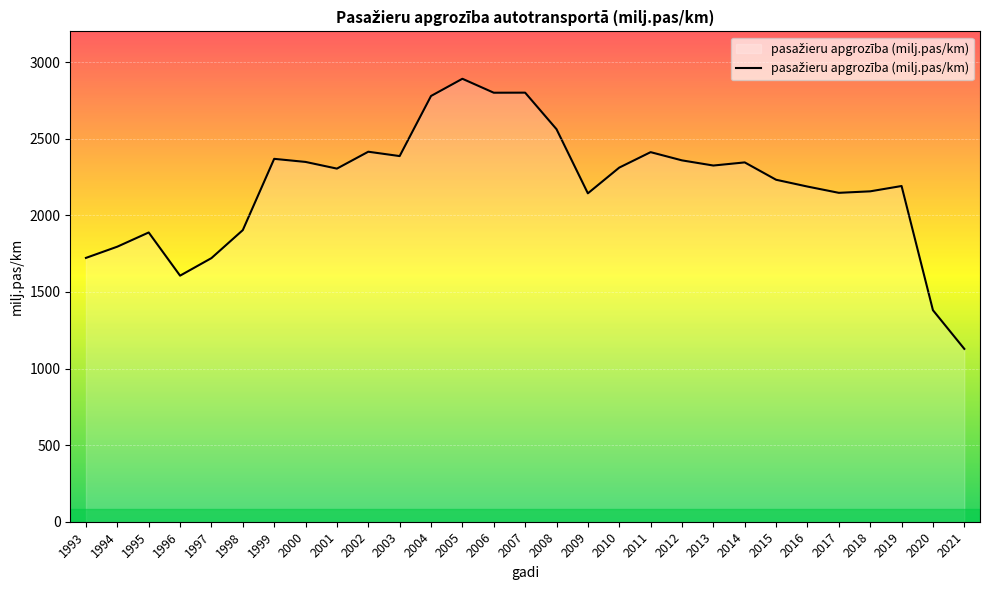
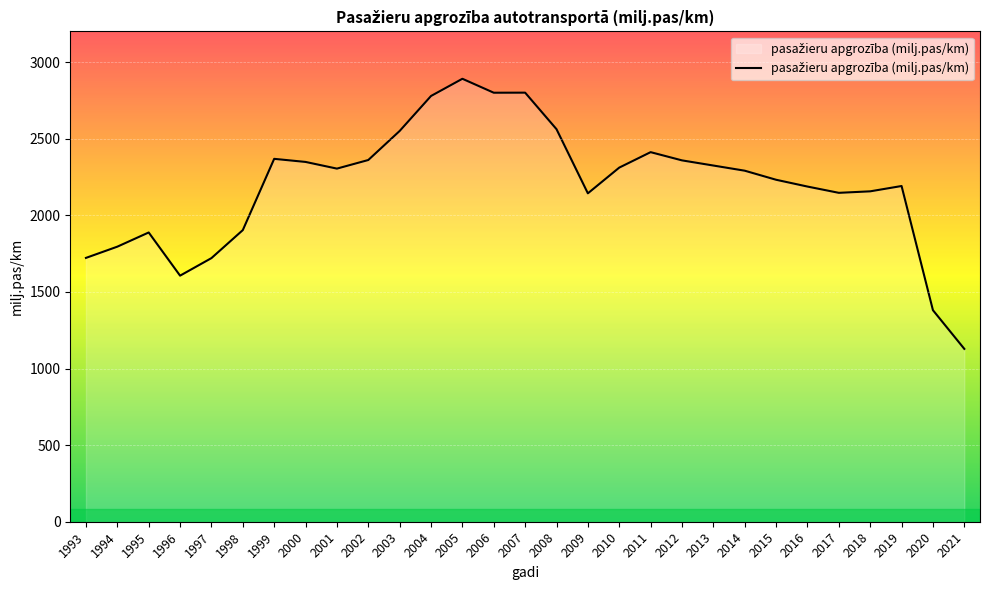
  {
    "1993": 1720,
    "1994": 1800,
    "1995": 1890,
    "1996": 1610,
    "1997": 1720,
    "1998": 1900,
    "1999": 2370,
    "2000": 2350,
    "2001": 2300,
-   "2002": 2410,
-   "2003": 2390,
+   "2002": 2360,
+   "2003": 2550,
    "2004": 2780,
    "2005": 2890,
    "2006": 2800,
    "2007": 2800,
    "2008": 2560,
    "2009": 2140,
    "2010": 2310,
    "2011": 2410,
    "2012": 2360,
    "2013": 2320,
-   "2014": 2350,
+   "2014": 2290,
    "2015": 2230,
    "2016": 2190,
    "2017": 2150,
    "2018": 2160,
    "2019": 2190,
    "2020": 1380,
    "2021": 1130
  }
